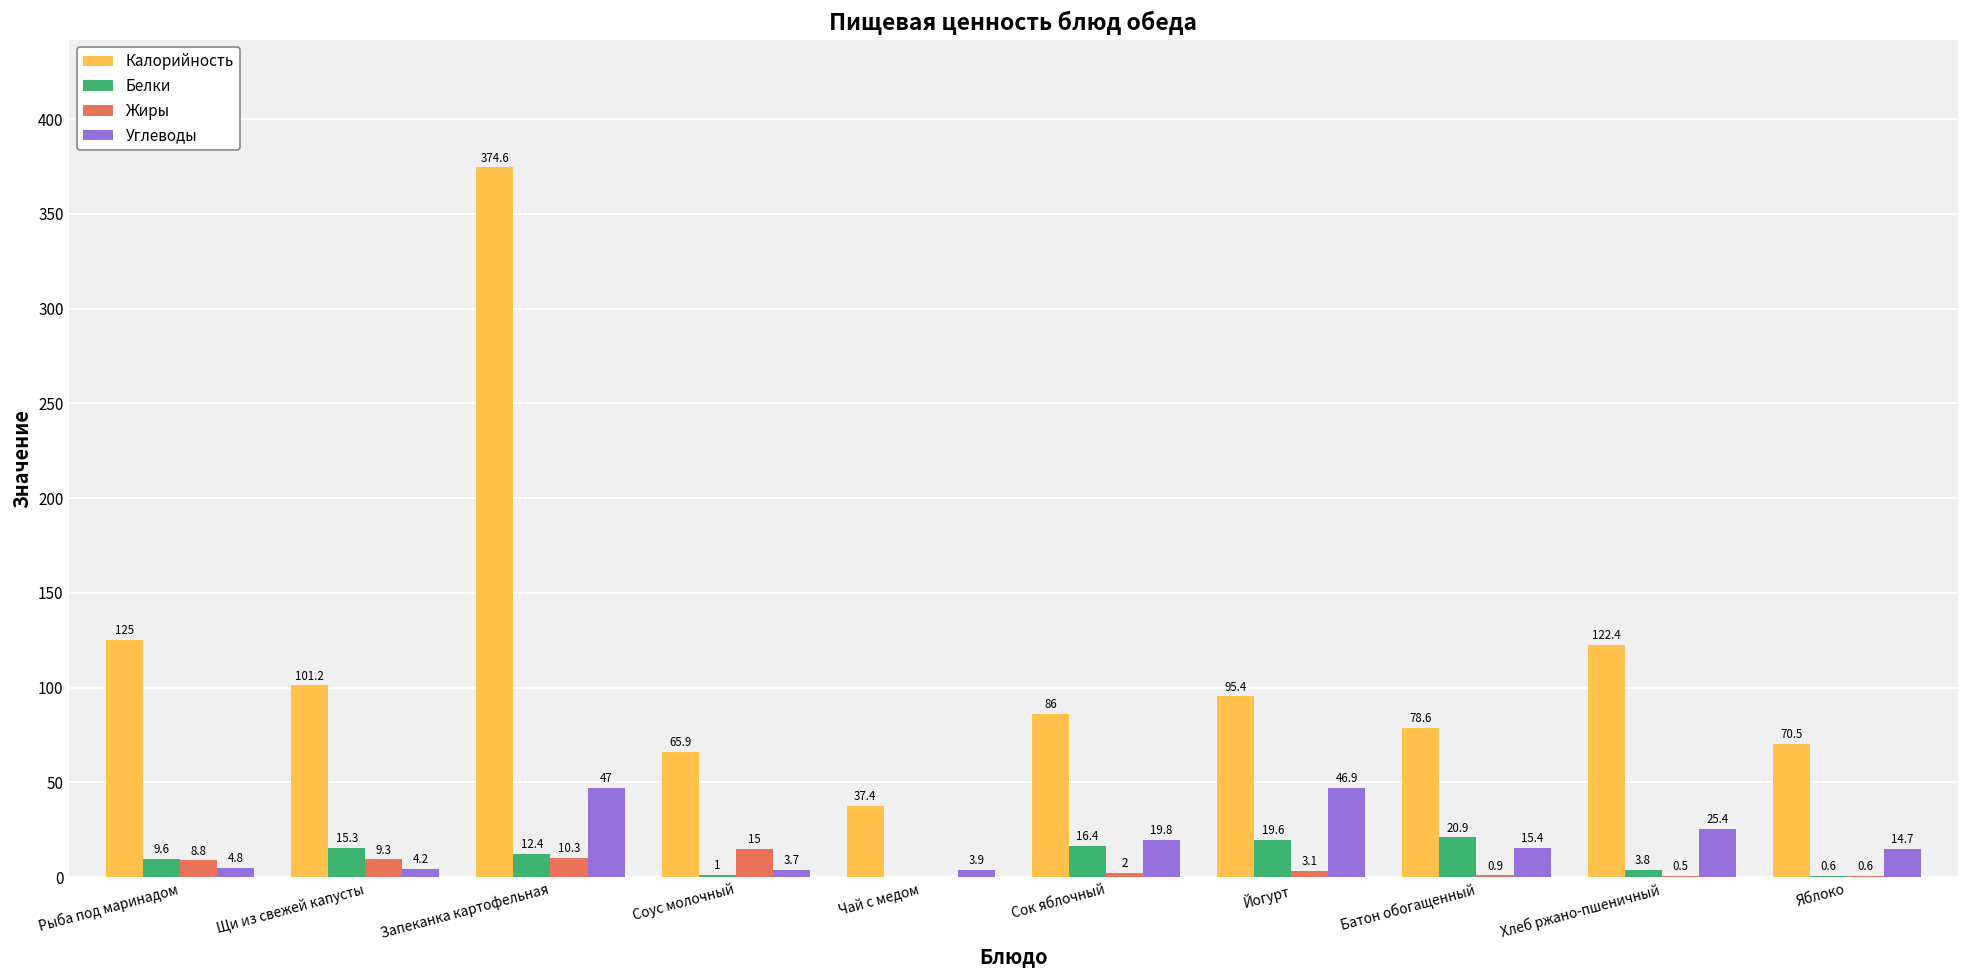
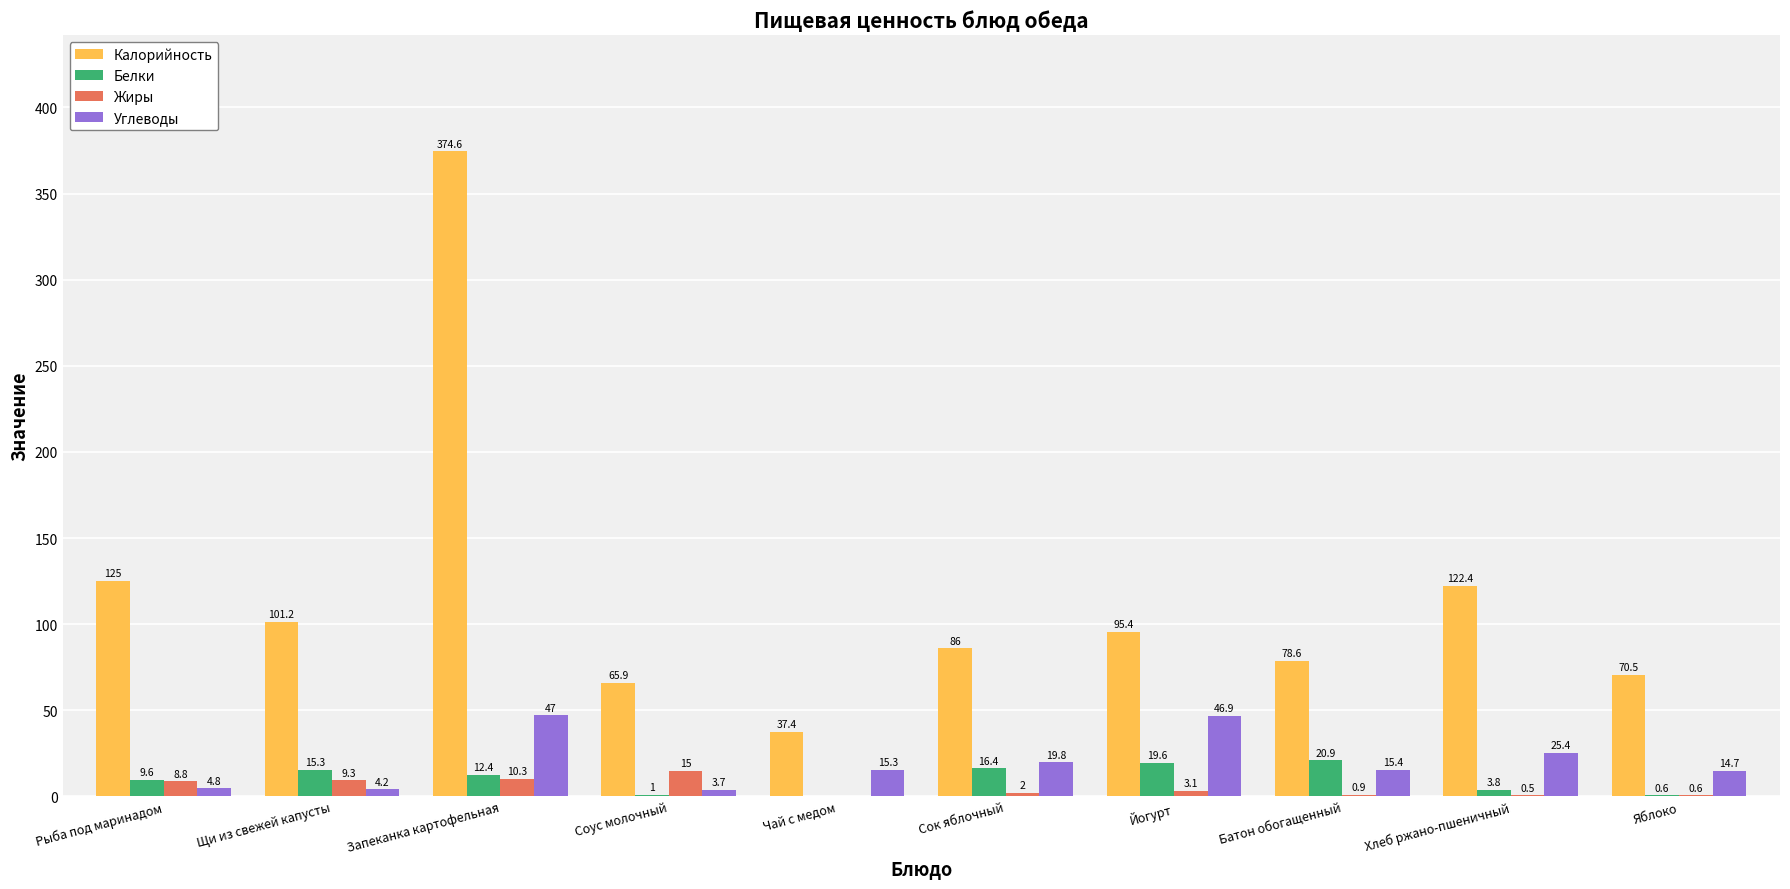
  {
    "Калорийность": {
      "Рыба под маринадом": 125,
      "Щи из свежей капусты": 101.2,
      "Запеканка картофельная": 374.6,
      "Соус молочный": 65.9,
      "Чай с медом": 37.4,
      "Сок яблочный": 86,
      "Йогурт": 95.4,
      "Батон обогащенный": 78.6,
      "Хлеб ржано-пшеничный": 122.4,
      "Яблоко": 70.5
    },
    "Белки": {
      "Рыба под маринадом": 9.6,
      "Щи из свежей капусты": 15.3,
      "Запеканка картофельная": 12.4,
      "Соус молочный": 1,
      "Сок яблочный": 16.4,
      "Йогурт": 19.6,
      "Батон обогащенный": 20.9,
      "Хлеб ржано-пшеничный": 3.8,
      "Яблоко": 0.6
    },
    "Жиры": {
      "Рыба под маринадом": 8.8,
      "Щи из свежей капусты": 9.3,
      "Запеканка картофельная": 10.3,
      "Соус молочный": 15,
      "Сок яблочный": 2,
      "Йогурт": 3.1,
      "Батон обогащенный": 0.9,
      "Хлеб ржано-пшеничный": 0.5,
      "Яблоко": 0.6
    },
    "Углеводы": {
      "Рыба под маринадом": 4.8,
      "Щи из свежей капусты": 4.2,
      "Запеканка картофельная": 47,
      "Соус молочный": 3.7,
-     "Чай с медом": 3.9,
+     "Чай с медом": 15.3,
      "Сок яблочный": 19.8,
      "Йогурт": 46.9,
      "Батон обогащенный": 15.4,
      "Хлеб ржано-пшеничный": 25.4,
      "Яблоко": 14.7
    }
  }
